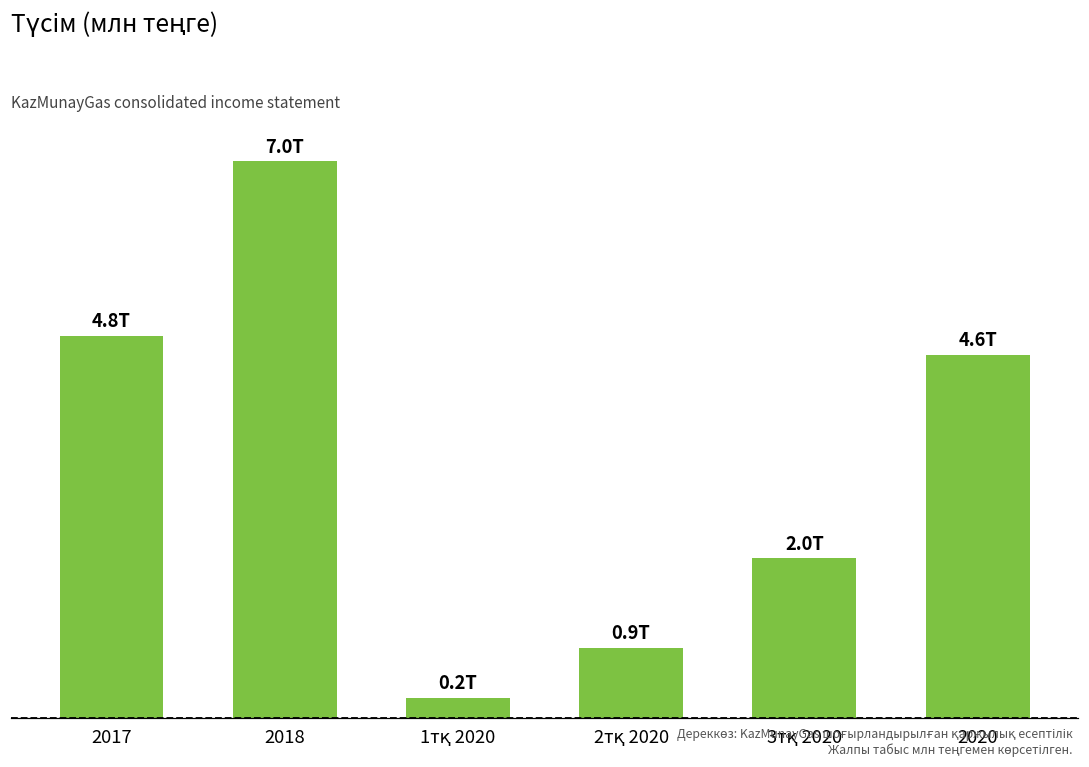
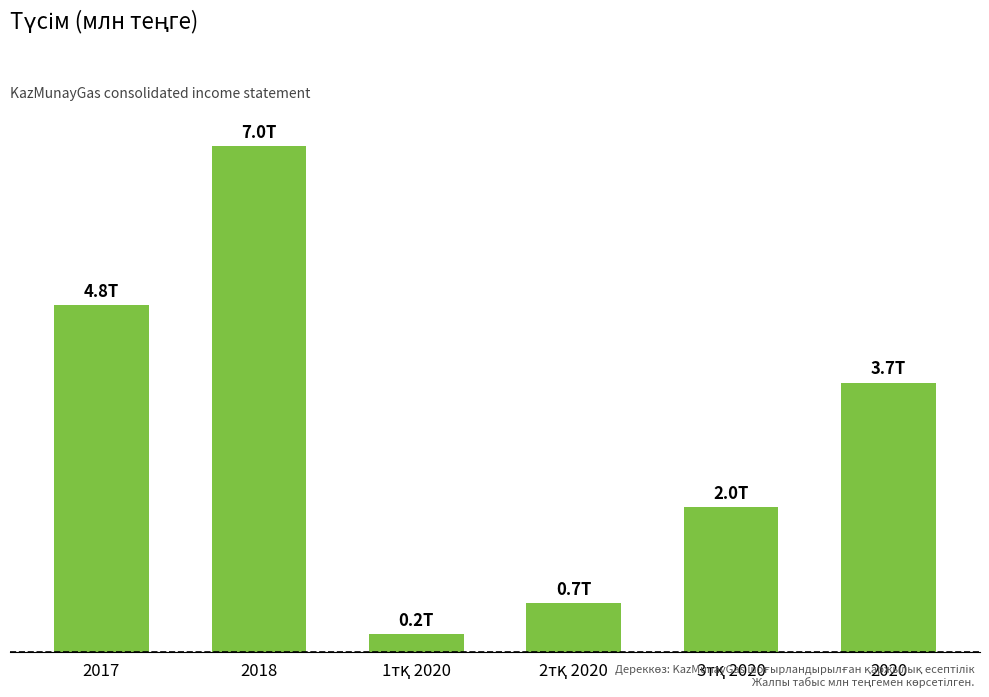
  {
    "2017": "4.8T",
    "2018": "7.0T",
    "1тқ 2020": "0.2T",
-   "2тқ 2020": "0.9T",
+   "2тқ 2020": "0.7T",
    "3тқ 2020": "2.0T",
-   "2020": "4.6T"
+   "2020": "3.7T"
  }
